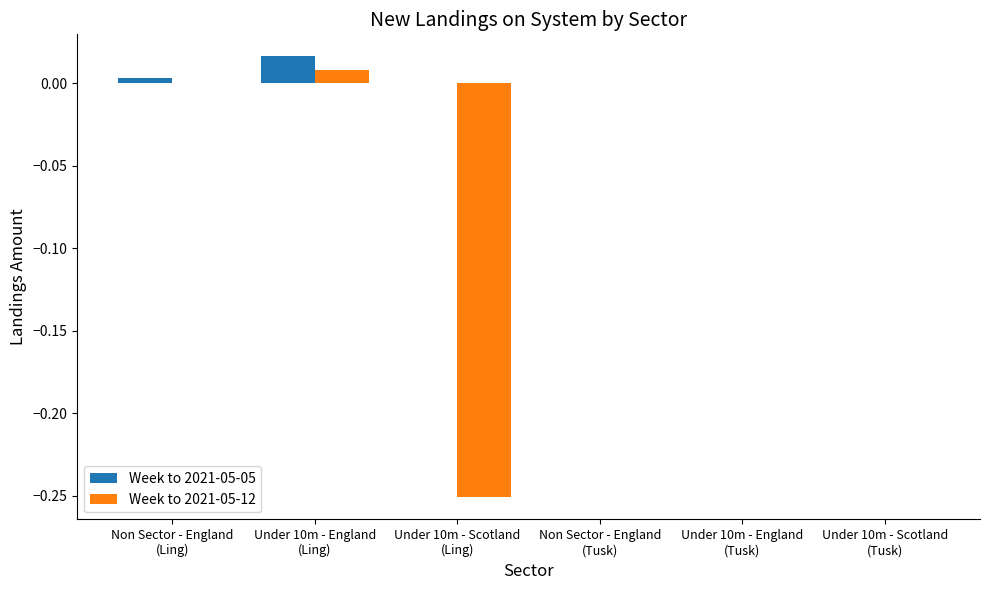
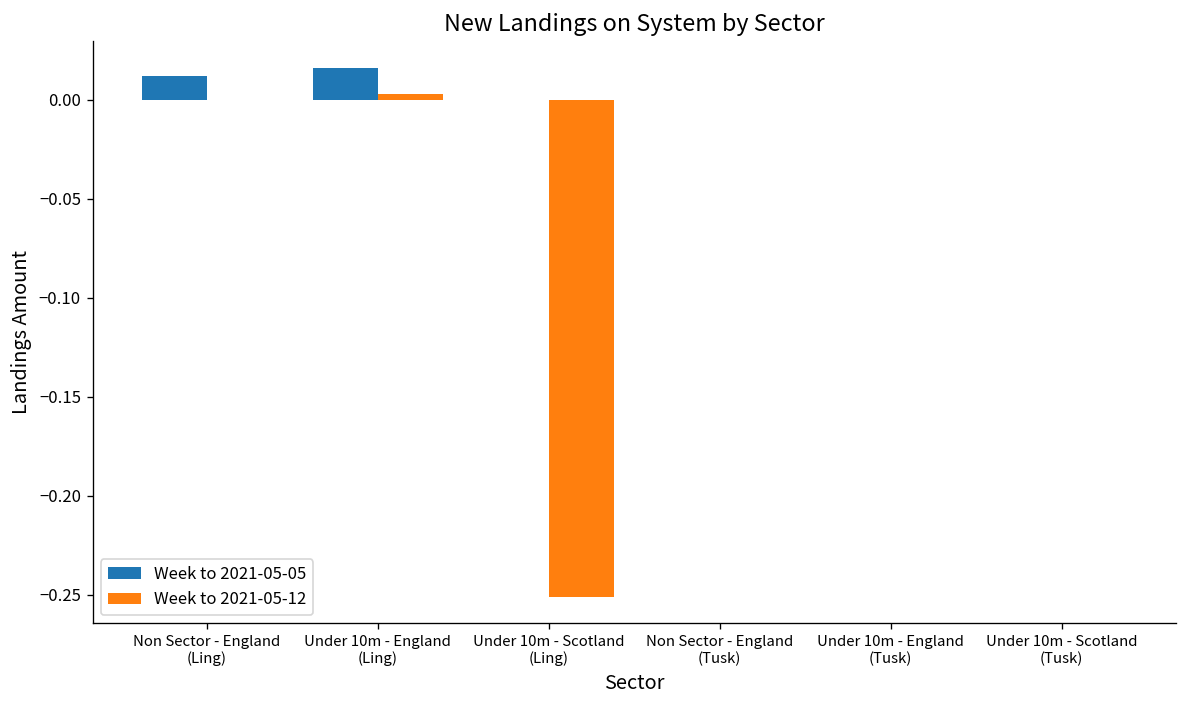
  {
    "Week to 2021-05-05": {
-     "Non Sector - England (Ling)": 0.003,
+     "Non Sector - England (Ling)": 0.012,
      "Under 10m - England (Ling)": 0.016,
      "Under 10m - Scotland (Ling)": 0.000,
      "Non Sector - England (Tusk)": 0.000,
      "Under 10m - England (Tusk)": 0.000,
      "Under 10m - Scotland (Tusk)": 0.000
    },
    "Week to 2021-05-12": {
      "Non Sector - England (Ling)": 0.000,
-     "Under 10m - England (Ling)": 0.008,
+     "Under 10m - England (Ling)": 0.003,
      "Under 10m - Scotland (Ling)": -0.251,
      "Non Sector - England (Tusk)": 0.000,
      "Under 10m - England (Tusk)": 0.000,
      "Under 10m - Scotland (Tusk)": 0.000
    }
  }
